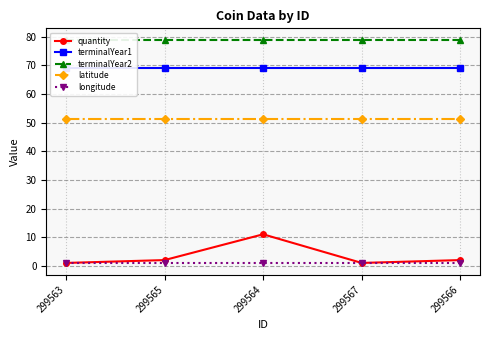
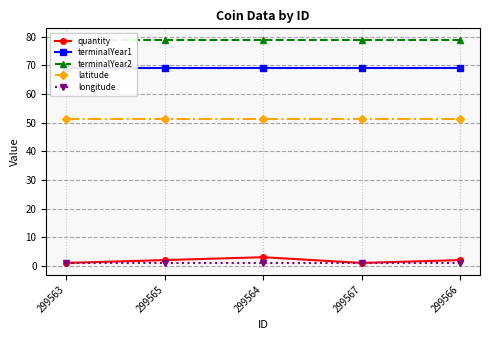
  {
    "quantity": {
      "299565": 2,
-     "299564": 11,
+     "299564": 3,
      "299566": 2
    },
    "terminalYear1": {
      "299565": 69,
      "299564": 69,
      "299567": 69,
      "299566": 69
    },
    "terminalYear2": {
      "299565": 79,
      "299564": 79,
      "299567": 79,
      "299566": 79
    },
    "latitude": {
      "299563": 51,
      "299565": 51,
      "299564": 51,
      "299567": 51,
      "299566": 51
    },
    "longitude": {
      "299565": 1,
      "299564": 1,
      "299566": 1
    }
  }
